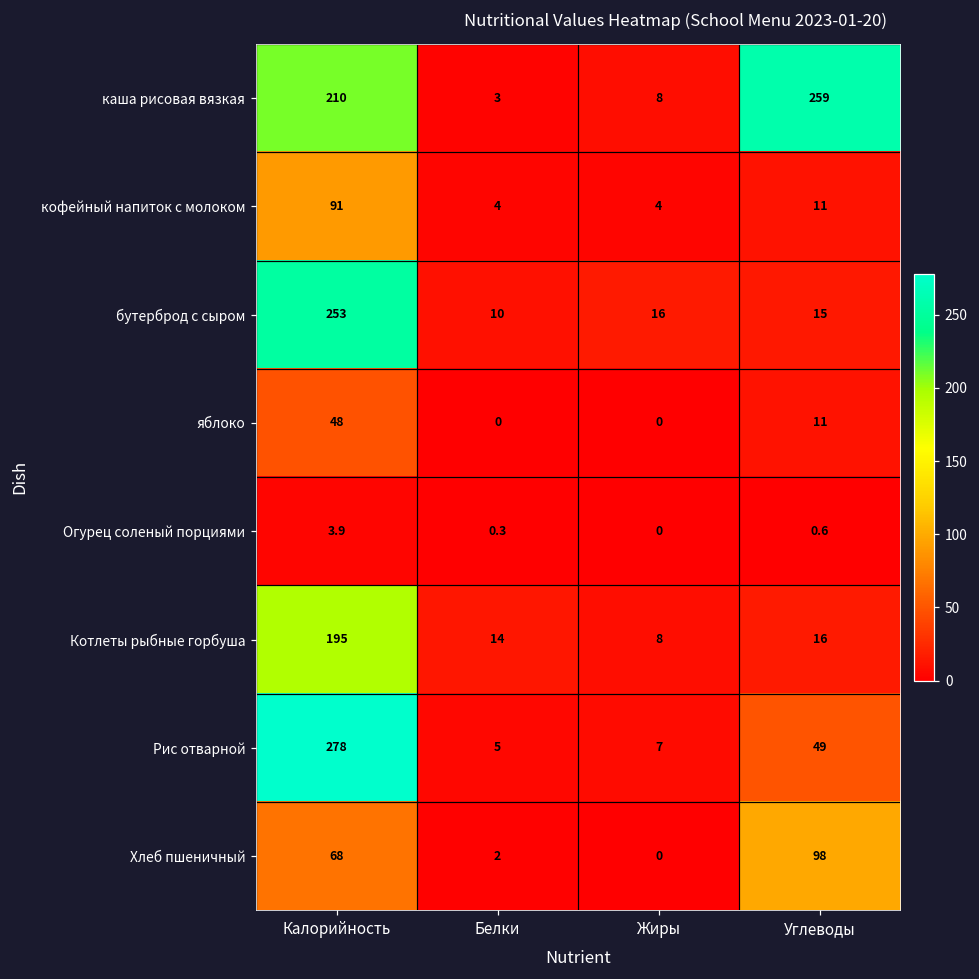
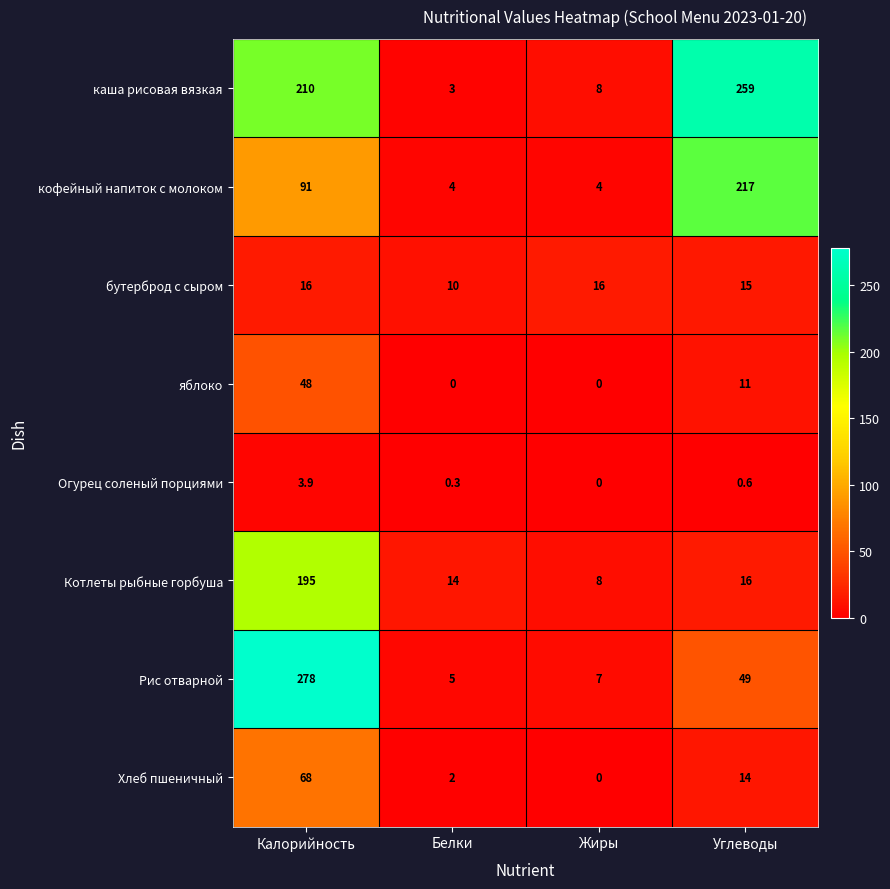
  {
    "каша рисовая вязкая": {
      "Калорийность": 210,
      "Белки": 3,
      "Жиры": 8,
      "Углеводы": 259
    },
    "кофейный напиток с молоком": {
      "Калорийность": 91,
      "Белки": 4,
      "Жиры": 4,
-     "Углеводы": 11
+     "Углеводы": 217
    },
    "бутерброд с сыром": {
-     "Калорийность": 253,
+     "Калорийность": 16,
      "Белки": 10,
      "Жиры": 16,
      "Углеводы": 15
    },
    "яблоко": {
      "Калорийность": 48,
      "Белки": 0,
      "Жиры": 0,
      "Углеводы": 11
    },
    "Огурец соленый порциями": {
      "Калорийность": 3.9,
      "Белки": 0.3,
      "Жиры": 0,
      "Углеводы": 0.6
    },
    "Котлеты рыбные горбуша": {
      "Калорийность": 195,
      "Белки": 14,
      "Жиры": 8,
      "Углеводы": 16
    },
    "Рис отварной": {
      "Калорийность": 278,
      "Белки": 5,
      "Жиры": 7,
      "Углеводы": 49
    },
    "Хлеб пшеничный": {
      "Калорийность": 68,
      "Белки": 2,
      "Жиры": 0,
-     "Углеводы": 98
+     "Углеводы": 14
    }
  }
